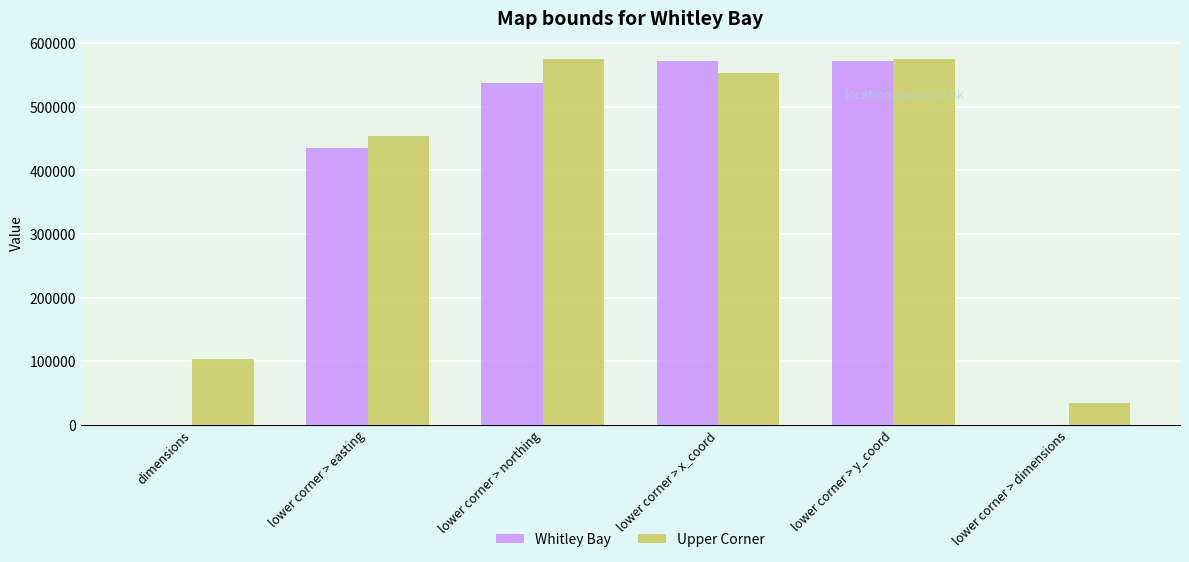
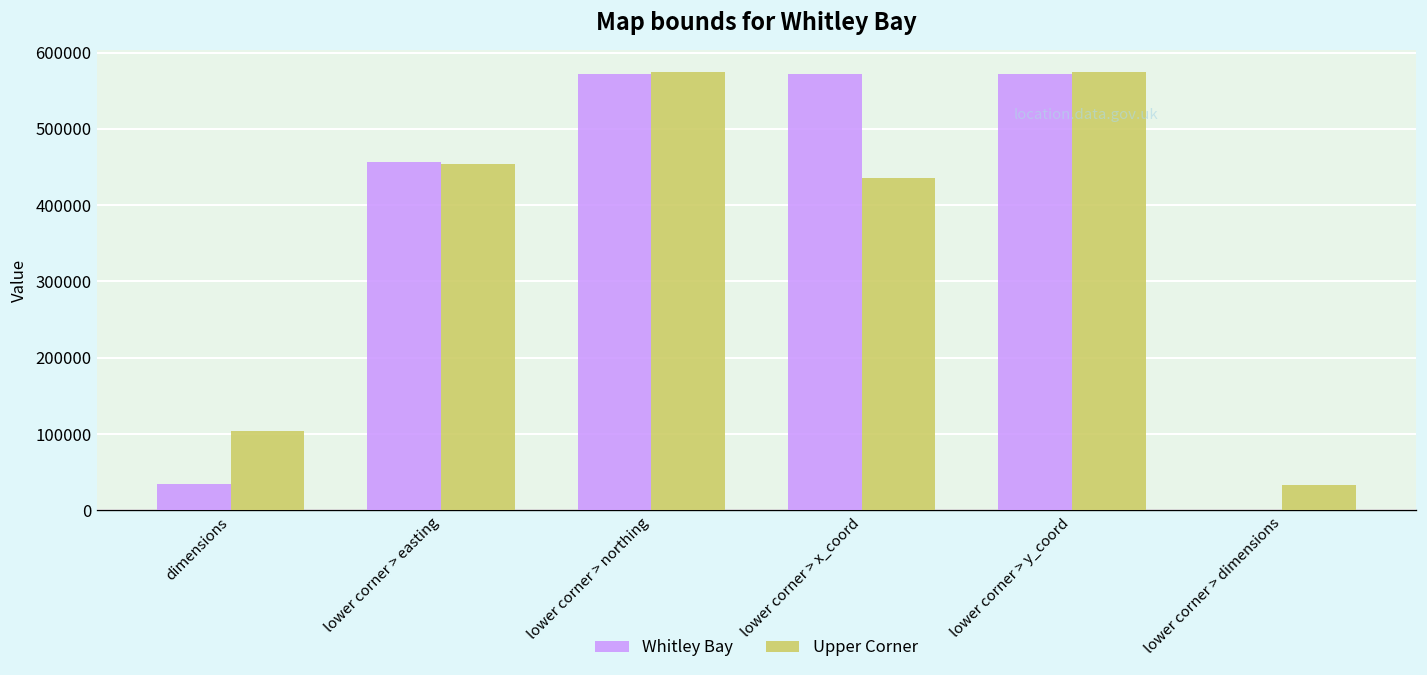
  {
    "Whitley Bay": {
-     "dimensions": 0,
-     "lower corner > easting": 430000,
-     "lower corner > northing": 540000,
+     "dimensions": 30000,
+     "lower corner > easting": 460000,
+     "lower corner > northing": 570000,
      "lower corner > x_coord": 570000,
      "lower corner > y_coord": 570000
    },
    "Upper Corner": {
      "dimensions": 100000,
      "lower corner > easting": 450000,
      "lower corner > northing": 570000,
-     "lower corner > x_coord": 550000,
+     "lower corner > x_coord": 440000,
      "lower corner > y_coord": 570000,
      "lower corner > dimensions": 30000
    }
  }
